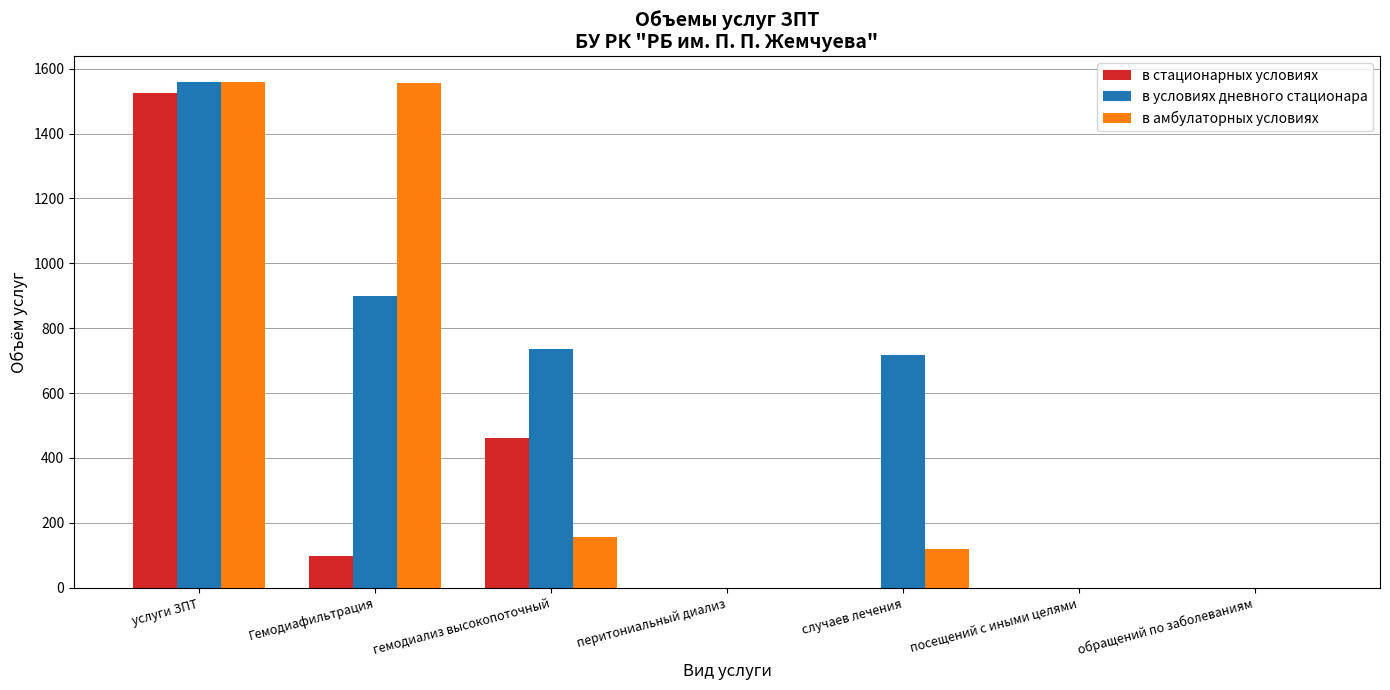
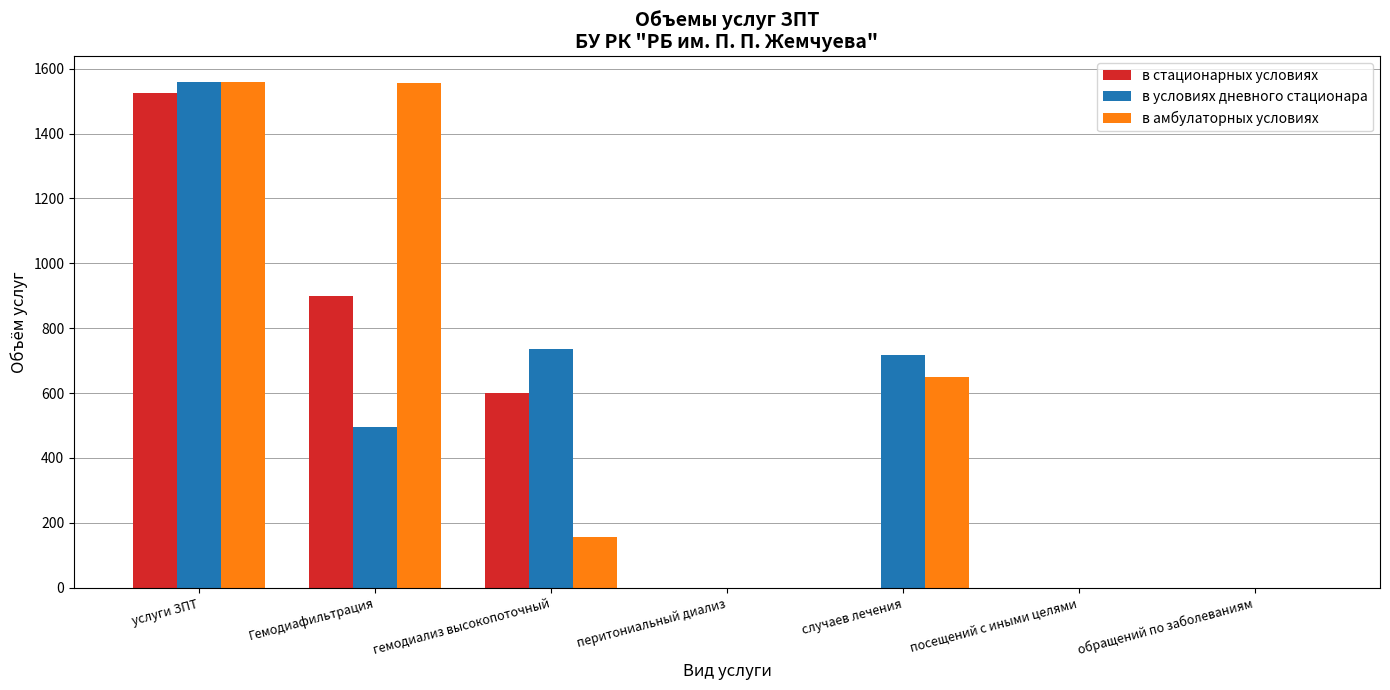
  {
    "в стационарных условиях": {
      "услуги ЗПТ": 1530,
-     "Гемодиафильтрация": 100,
-     "гемодиализ высокопоточный": 460,
+     "Гемодиафильтрация": 900,
+     "гемодиализ высокопоточный": 600,
      "перитониальный диализ": 0,
      "случаев лечения": 0,
      "посещений с иными целями": 0,
      "обращений по заболеваниям": 0
    },
    "в условиях дневного стационара": {
      "услуги ЗПТ": 1560,
-     "Гемодиафильтрация": 900,
+     "Гемодиафильтрация": 500,
      "гемодиализ высокопоточный": 740,
      "перитониальный диализ": 0,
      "случаев лечения": 720,
      "посещений с иными целями": 0,
      "обращений по заболеваниям": 0
    },
    "в амбулаторных условиях": {
      "услуги ЗПТ": 1560,
      "Гемодиафильтрация": 1560,
      "гемодиализ высокопоточный": 160,
      "перитониальный диализ": 0,
-     "случаев лечения": 120,
+     "случаев лечения": 650,
      "посещений с иными целями": 0,
      "обращений по заболеваниям": 0
    }
  }
